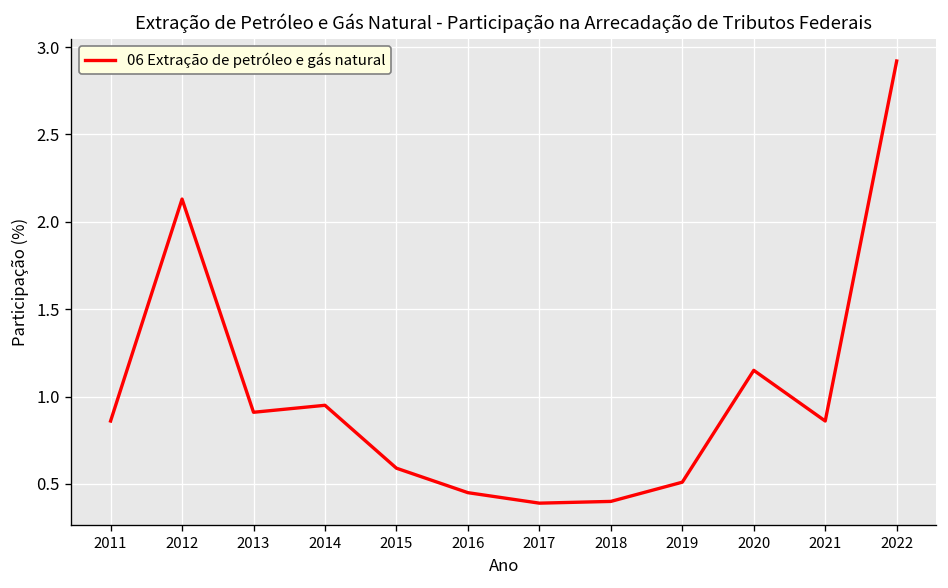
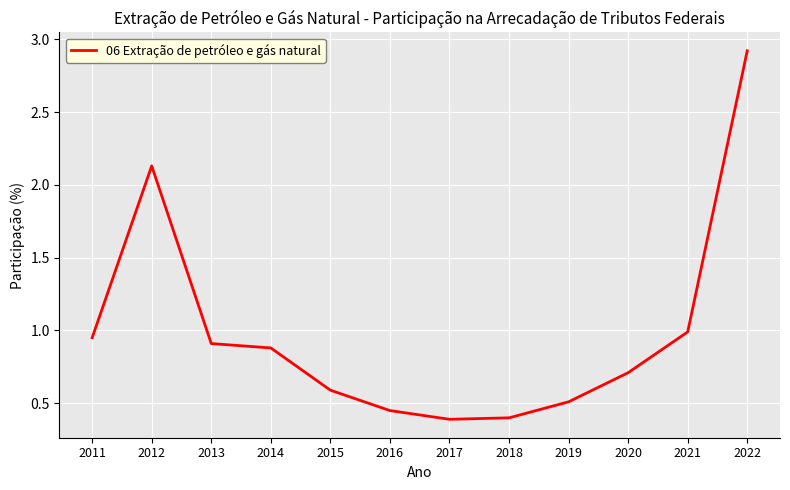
  {
-   "2011": 0.86,
+   "2011": 0.95,
    "2012": 2.13,
    "2013": 0.91,
-   "2014": 0.95,
+   "2014": 0.88,
    "2015": 0.59,
    "2016": 0.45,
    "2017": 0.39,
    "2018": 0.40,
    "2019": 0.51,
-   "2020": 1.15,
-   "2021": 0.86,
+   "2020": 0.71,
+   "2021": 0.99,
    "2022": 2.92
  }
